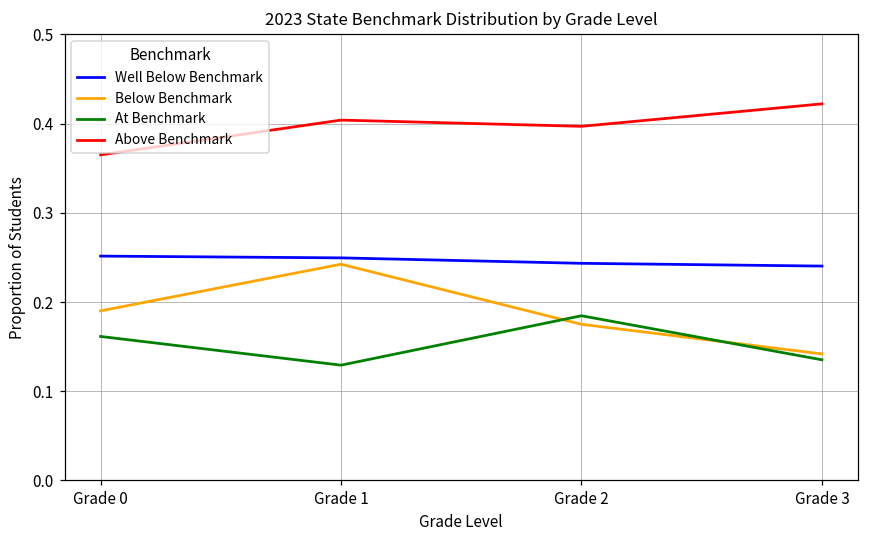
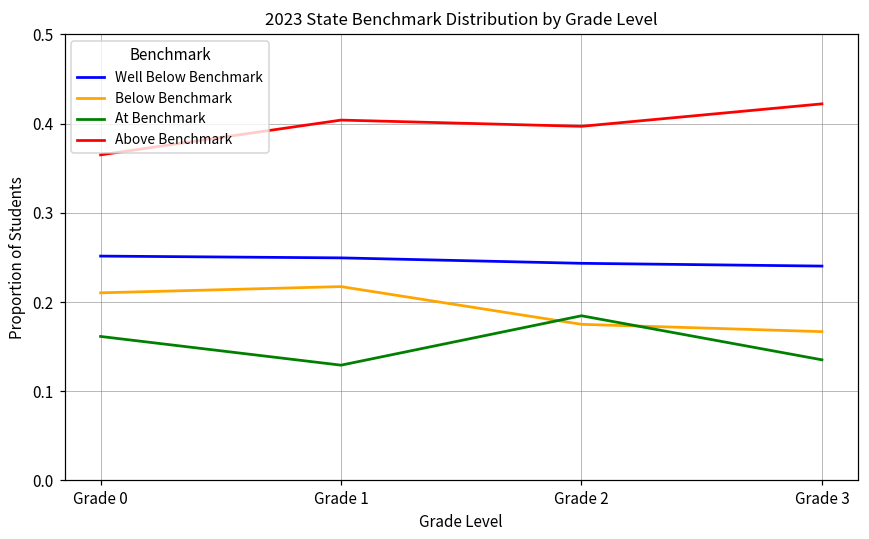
  {
    "Well Below Benchmark": {
      "Grade 0": 0.25,
      "Grade 1": 0.25,
      "Grade 2": 0.24,
      "Grade 3": 0.24
    },
    "Below Benchmark": {
-     "Grade 0": 0.19,
-     "Grade 1": 0.24,
+     "Grade 0": 0.21,
+     "Grade 1": 0.22,
      "Grade 2": 0.18,
-     "Grade 3": 0.14
+     "Grade 3": 0.17
    },
    "At Benchmark": {
      "Grade 0": 0.16,
      "Grade 1": 0.13,
      "Grade 2": 0.18,
      "Grade 3": 0.14
    },
    "Above Benchmark": {
      "Grade 0": 0.37,
      "Grade 1": 0.40,
      "Grade 2": 0.40,
      "Grade 3": 0.42
    }
  }
